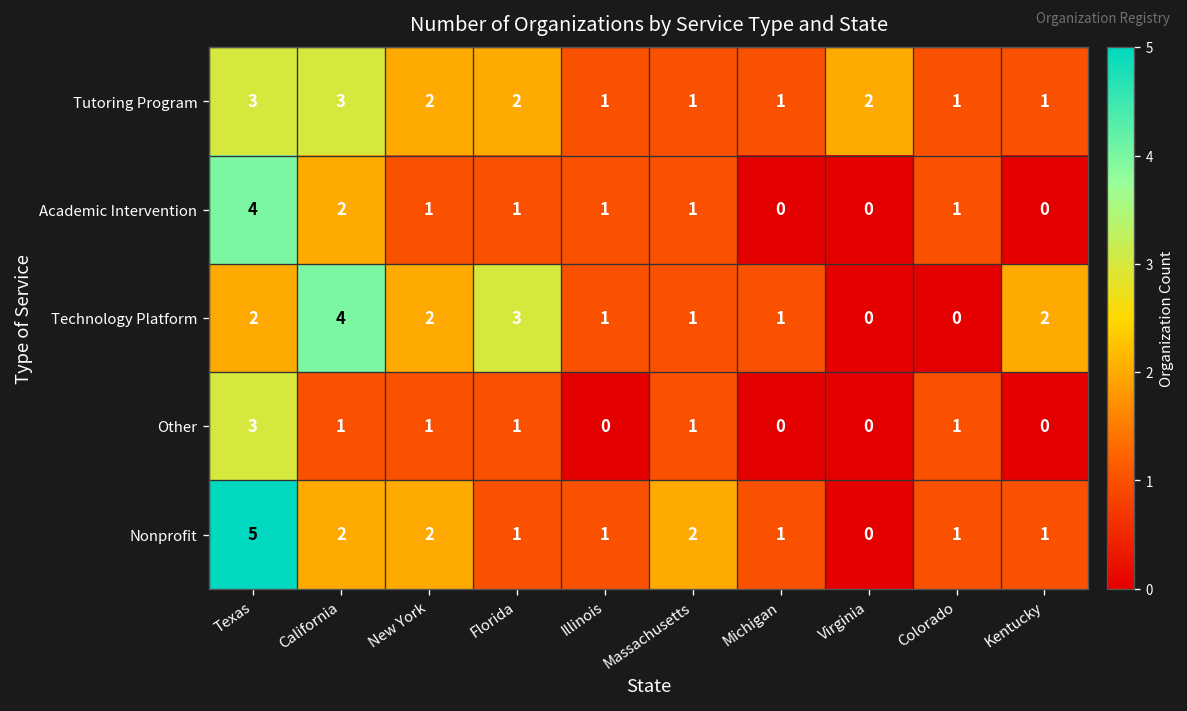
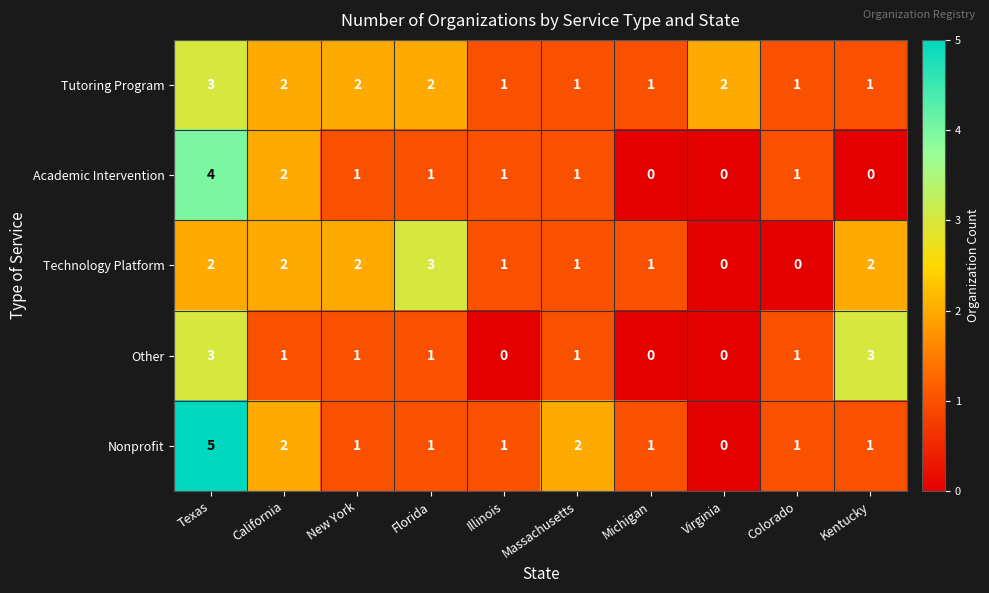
  {
    "Tutoring Program": {
      "Texas": 3,
-     "California": 3,
+     "California": 2,
      "New York": 2,
      "Florida": 2,
      "Illinois": 1,
      "Massachusetts": 1,
      "Michigan": 1,
      "Virginia": 2,
      "Colorado": 1,
      "Kentucky": 1
    },
    "Academic Intervention": {
      "Texas": 4,
      "California": 2,
      "New York": 1,
      "Florida": 1,
      "Illinois": 1,
      "Massachusetts": 1,
      "Michigan": 0,
      "Virginia": 0,
      "Colorado": 1,
      "Kentucky": 0
    },
    "Technology Platform": {
      "Texas": 2,
-     "California": 4,
+     "California": 2,
      "New York": 2,
      "Florida": 3,
      "Illinois": 1,
      "Massachusetts": 1,
      "Michigan": 1,
      "Virginia": 0,
      "Colorado": 0,
      "Kentucky": 2
    },
    "Other": {
      "Texas": 3,
      "California": 1,
      "New York": 1,
      "Florida": 1,
      "Illinois": 0,
      "Massachusetts": 1,
      "Michigan": 0,
      "Virginia": 0,
      "Colorado": 1,
-     "Kentucky": 0
+     "Kentucky": 3
    },
    "Nonprofit": {
      "Texas": 5,
      "California": 2,
-     "New York": 2,
+     "New York": 1,
      "Florida": 1,
      "Illinois": 1,
      "Massachusetts": 2,
      "Michigan": 1,
      "Virginia": 0,
      "Colorado": 1,
      "Kentucky": 1
    }
  }
